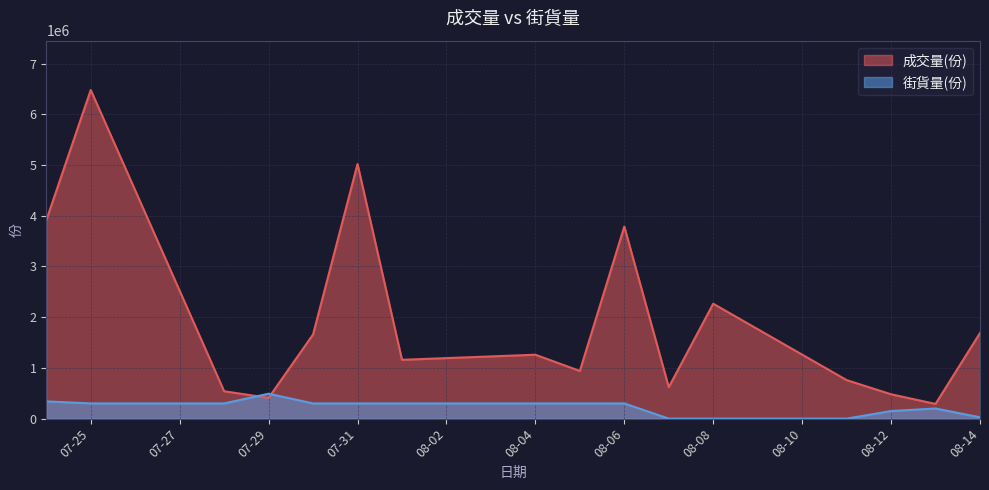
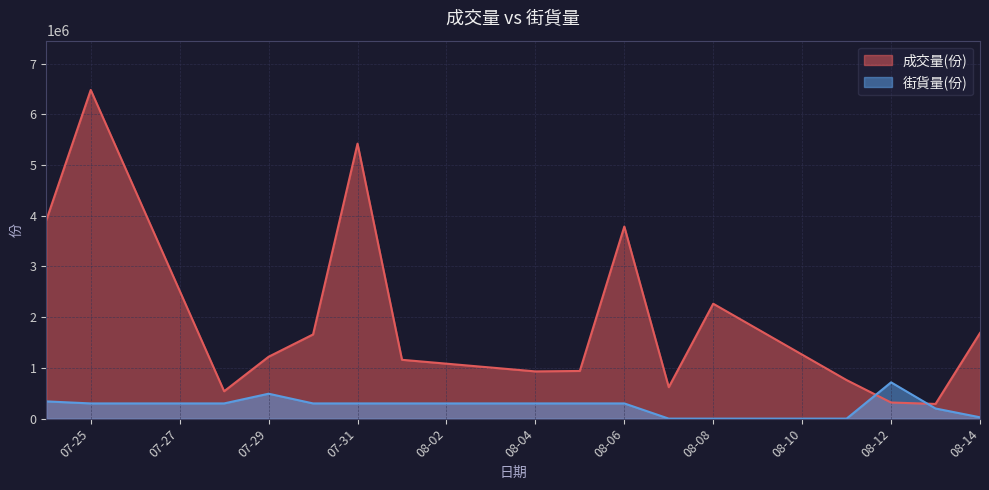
  {
    "成交量(份)": {
      "07-25": 6500000,
-     "07-29": 400000,
-     "07-31": 5000000,
-     "08-04": 1300000,
+     "07-29": 1200000,
+     "07-31": 5400000,
+     "08-04": 900000,
      "08-06": 3800000,
      "08-08": 2300000,
-     "08-12": 500000,
+     "08-12": 300000,
      "08-14": 1700000
    },
    "街貨量(份)": {
      "07-25": 300000,
      "07-29": 500000,
      "07-31": 300000,
      "08-04": 300000,
      "08-06": 300000,
      "08-08": 0,
-     "08-12": 200000,
+     "08-12": 700000,
      "08-14": 0
    }
  }
